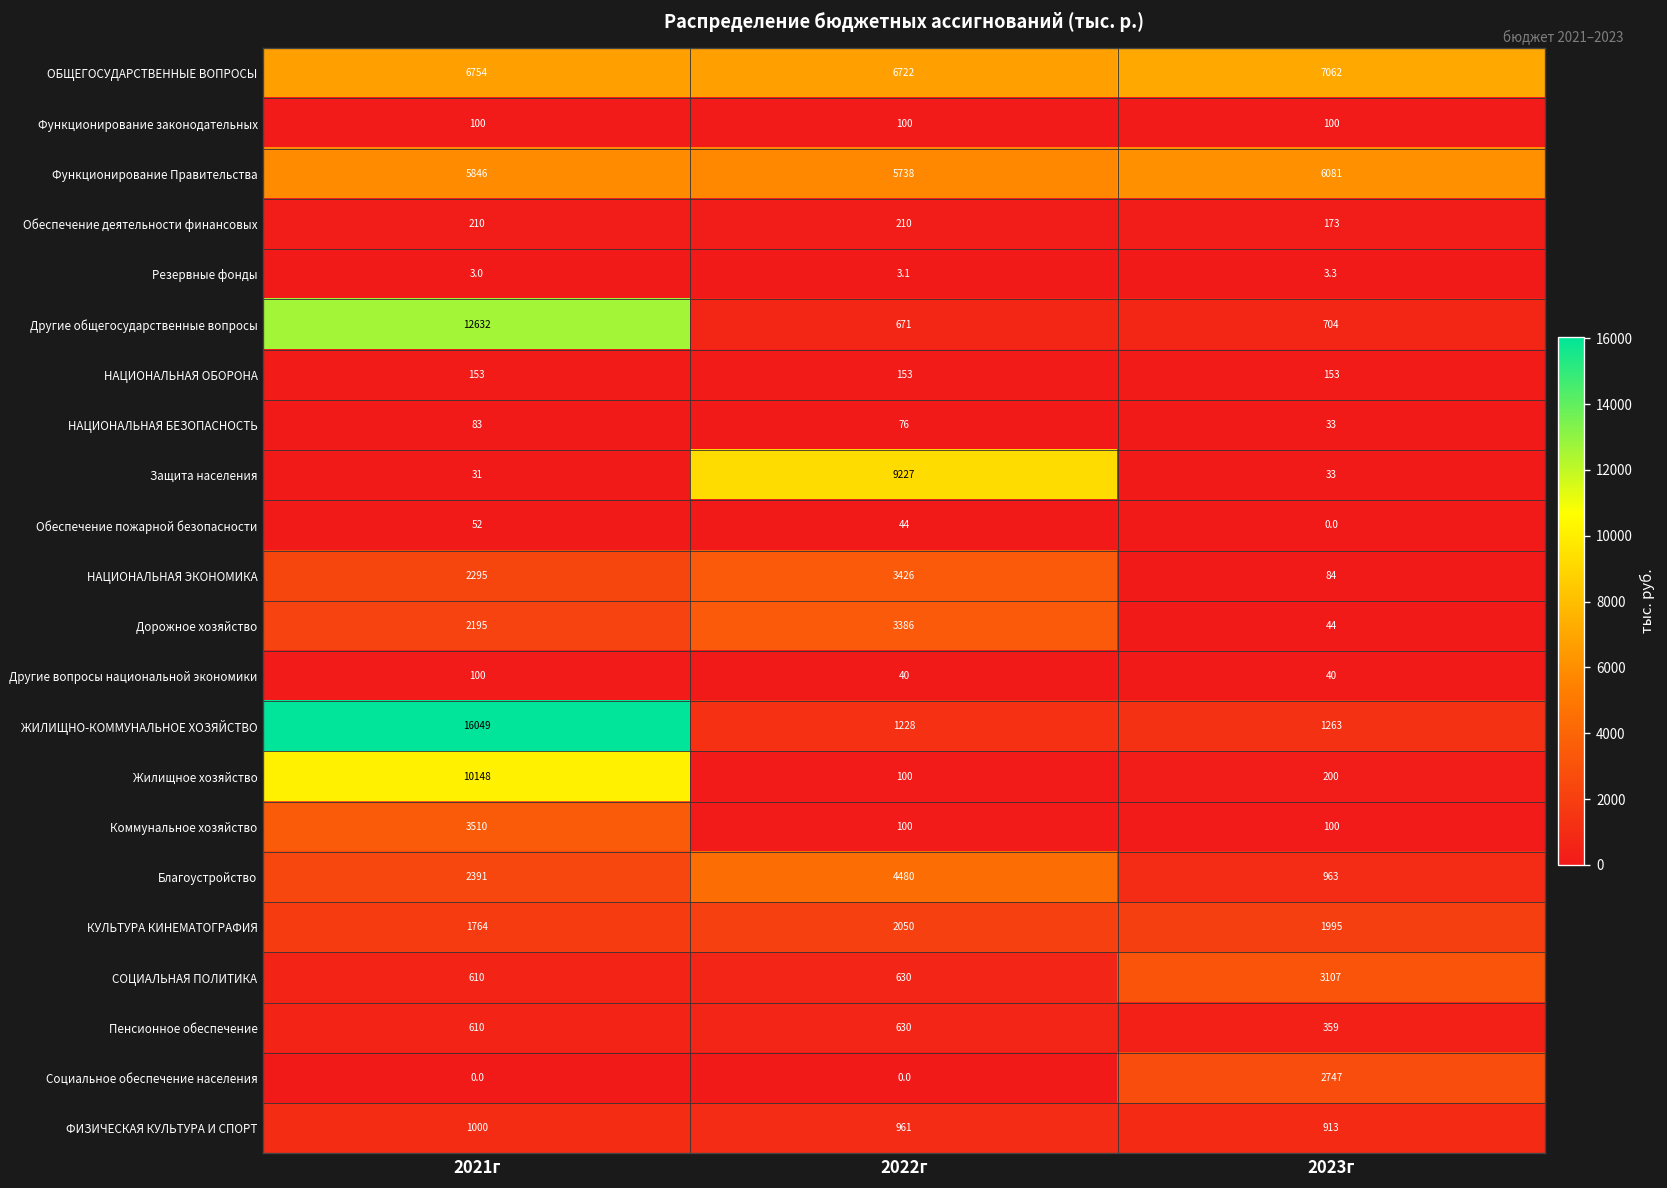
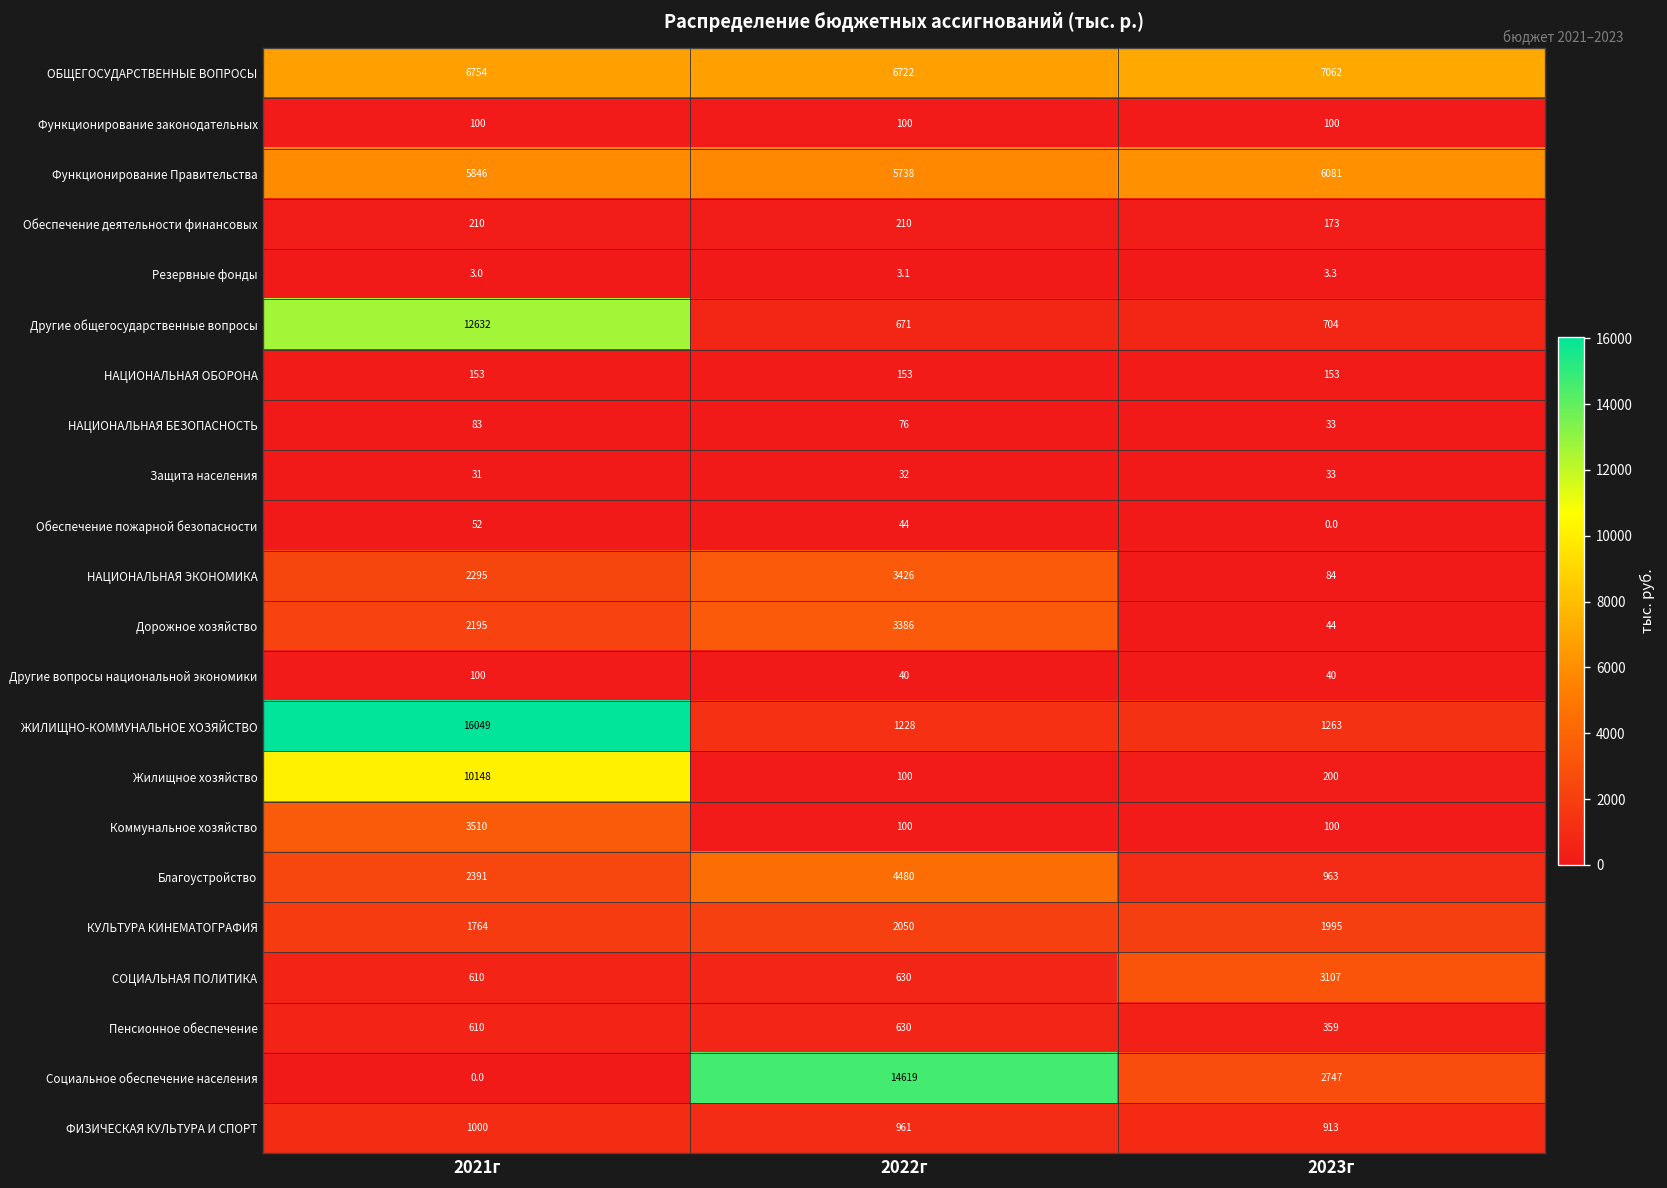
  {
    "ОБЩЕГОСУДАРСТВЕННЫЕ ВОПРОСЫ": {
      "2021г": 6754,
      "2022г": 6722,
      "2023г": 7062
    },
    "Функционирование законодательных": {
      "2021г": 100,
      "2022г": 100,
      "2023г": 100
    },
    "Функционирование Правительства": {
      "2021г": 5846,
      "2022г": 5738,
      "2023г": 6081
    },
    "Обеспечение деятельности финансовых": {
      "2021г": 210,
      "2022г": 210,
      "2023г": 173
    },
    "Резервные фонды": {
      "2021г": 3.0,
      "2022г": 3.1,
      "2023г": 3.3
    },
    "Другие общегосударственные вопросы": {
      "2021г": 12632,
      "2022г": 671,
      "2023г": 704
    },
    "НАЦИОНАЛЬНАЯ ОБОРОНА": {
      "2021г": 153,
      "2022г": 153,
      "2023г": 153
    },
    "НАЦИОНАЛЬНАЯ БЕЗОПАСНОСТЬ": {
      "2021г": 83,
      "2022г": 76,
      "2023г": 33
    },
    "Защита населения": {
      "2021г": 31,
-     "2022г": 9227,
+     "2022г": 32,
      "2023г": 33
    },
    "Обеспечение пожарной безопасности": {
      "2021г": 52,
      "2022г": 44,
      "2023г": 0.0
    },
    "НАЦИОНАЛЬНАЯ ЭКОНОМИКА": {
      "2021г": 2295,
      "2022г": 3426,
      "2023г": 84
    },
    "Дорожное хозяйство": {
      "2021г": 2195,
      "2022г": 3386,
      "2023г": 44
    },
    "Другие вопросы национальной экономики": {
      "2021г": 100,
      "2022г": 40,
      "2023г": 40
    },
    "ЖИЛИЩНО-КОММУНАЛЬНОЕ ХОЗЯЙСТВО": {
      "2021г": 16049,
      "2022г": 1228,
      "2023г": 1263
    },
    "Жилищное хозяйство": {
      "2021г": 10148,
      "2022г": 100,
      "2023г": 200
    },
    "Коммунальное хозяйство": {
      "2021г": 3510,
      "2022г": 100,
      "2023г": 100
    },
    "Благоустройство": {
      "2021г": 2391,
      "2022г": 4480,
      "2023г": 963
    },
    "КУЛЬТУРА КИНЕМАТОГРАФИЯ": {
      "2021г": 1764,
      "2022г": 2050,
      "2023г": 1995
    },
    "СОЦИАЛЬНАЯ ПОЛИТИКА": {
      "2021г": 610,
      "2022г": 630,
      "2023г": 3107
    },
    "Пенсионное обеспечение": {
      "2021г": 610,
      "2022г": 630,
      "2023г": 359
    },
    "Социальное обеспечение населения": {
      "2021г": 0.0,
-     "2022г": 0.0,
+     "2022г": 14619,
      "2023г": 2747
    },
    "ФИЗИЧЕСКАЯ КУЛЬТУРА И СПОРТ": {
      "2021г": 1000,
      "2022г": 961,
      "2023г": 913
    }
  }
